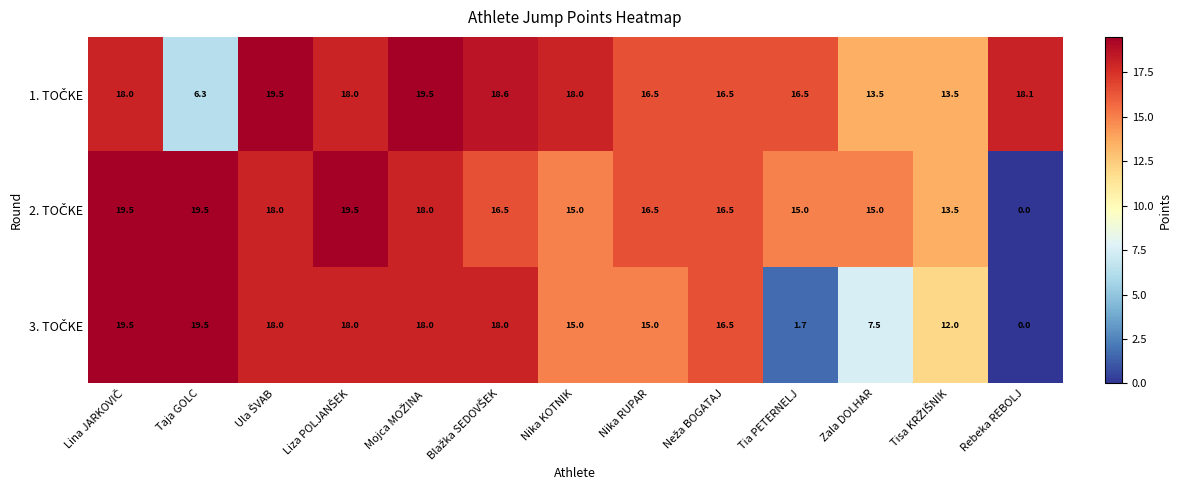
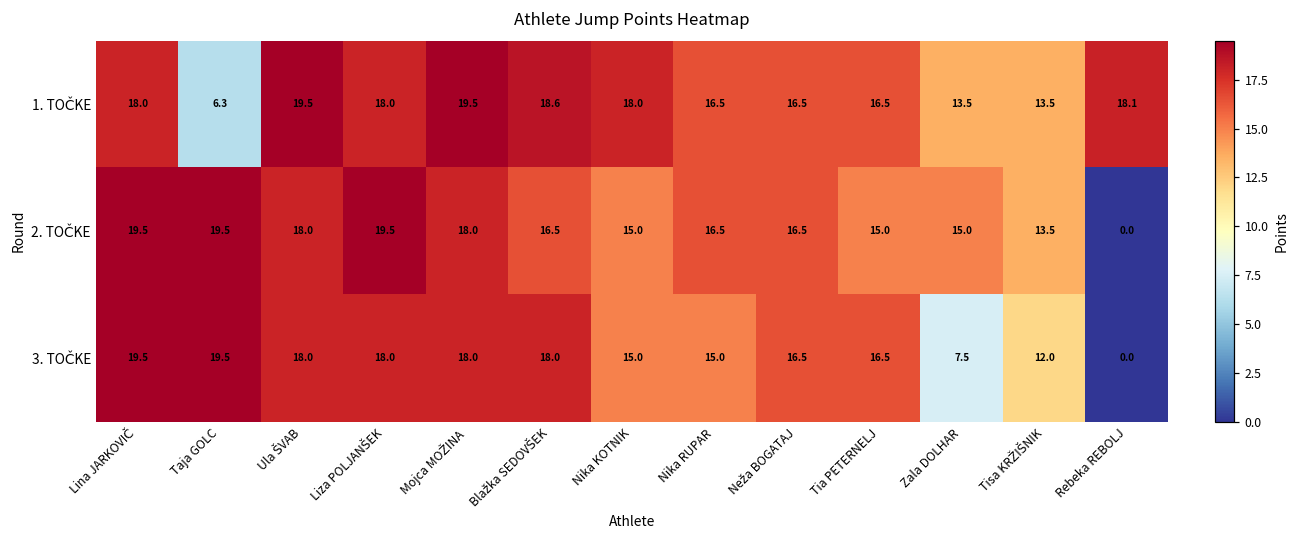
  {
    "1. TOČKE": {
      "Lina JARKOVIČ": 18.0,
      "Taja GOLC": 6.3,
      "Ula ŠVAB": 19.5,
      "Liza POLJANŠEK": 18.0,
      "Mojca MOŽINA": 19.5,
      "Blažka SEDOVŠEK": 18.6,
      "Nika KOTNIK": 18.0,
      "Nika RUPAR": 16.5,
      "Neža BOGATAJ": 16.5,
      "Tia PETERNELJ": 16.5,
      "Zala DOLHAR": 13.5,
      "Tisa KRŽIŠNIK": 13.5,
      "Rebeka REBOLJ": 18.1
    },
    "2. TOČKE": {
      "Lina JARKOVIČ": 19.5,
      "Taja GOLC": 19.5,
      "Ula ŠVAB": 18.0,
      "Liza POLJANŠEK": 19.5,
      "Mojca MOŽINA": 18.0,
      "Blažka SEDOVŠEK": 16.5,
      "Nika KOTNIK": 15.0,
      "Nika RUPAR": 16.5,
      "Neža BOGATAJ": 16.5,
      "Tia PETERNELJ": 15.0,
      "Zala DOLHAR": 15.0,
      "Tisa KRŽIŠNIK": 13.5,
      "Rebeka REBOLJ": 0.0
    },
    "3. TOČKE": {
      "Lina JARKOVIČ": 19.5,
      "Taja GOLC": 19.5,
      "Ula ŠVAB": 18.0,
      "Liza POLJANŠEK": 18.0,
      "Mojca MOŽINA": 18.0,
      "Blažka SEDOVŠEK": 18.0,
      "Nika KOTNIK": 15.0,
      "Nika RUPAR": 15.0,
      "Neža BOGATAJ": 16.5,
-     "Tia PETERNELJ": 1.7,
+     "Tia PETERNELJ": 16.5,
      "Zala DOLHAR": 7.5,
      "Tisa KRŽIŠNIK": 12.0,
      "Rebeka REBOLJ": 0.0
    }
  }
